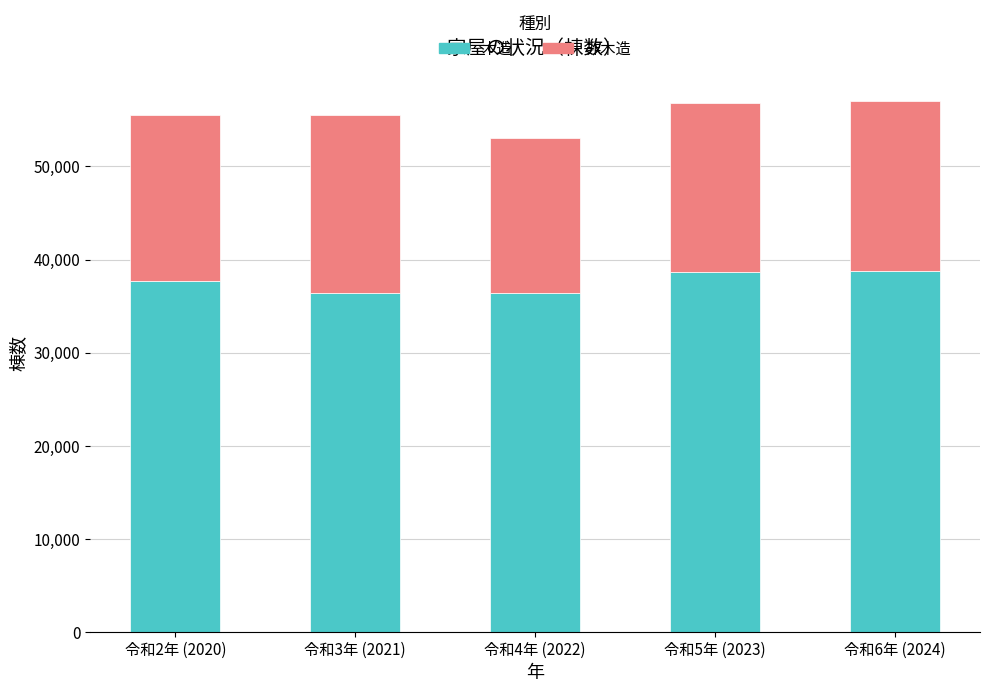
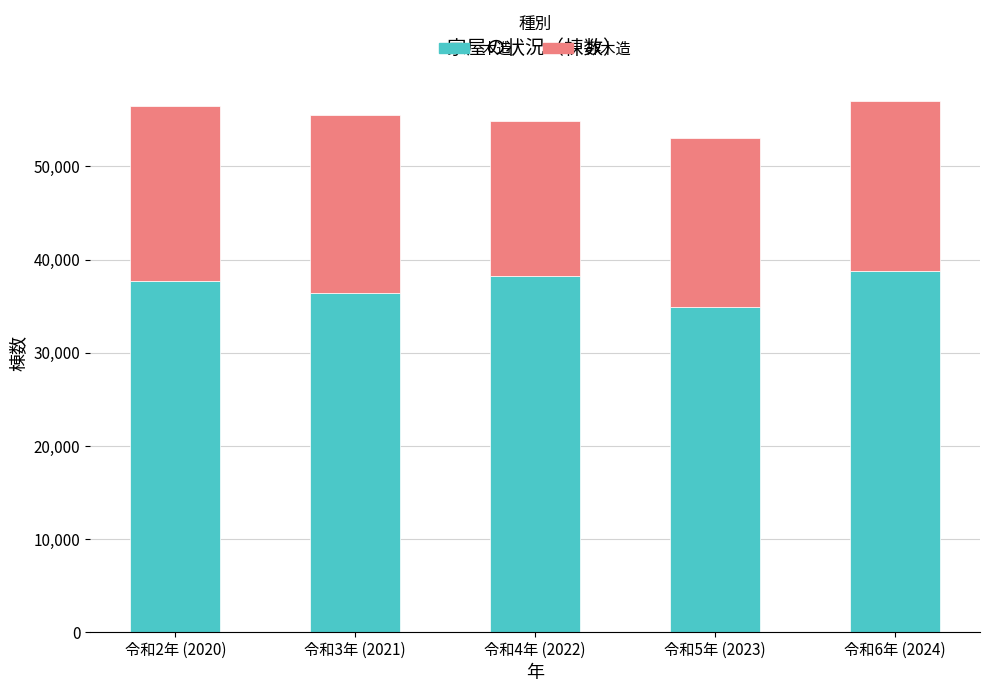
  {
    "木造": {
      "令和2年 (2020)": "38,000",
      "令和3年 (2021)": "36,000",
-     "令和4年 (2022)": "36,000",
-     "令和5年 (2023)": "39,000",
+     "令和4年 (2022)": "38,000",
+     "令和5年 (2023)": "35,000",
      "令和6年 (2024)": "39,000"
    },
    "非木造": {
-     "令和2年 (2020)": "18,000",
+     "令和2年 (2020)": "19,000",
      "令和3年 (2021)": "19,000",
      "令和4年 (2022)": "17,000",
      "令和5年 (2023)": "18,000",
      "令和6年 (2024)": "18,000"
    }
  }
